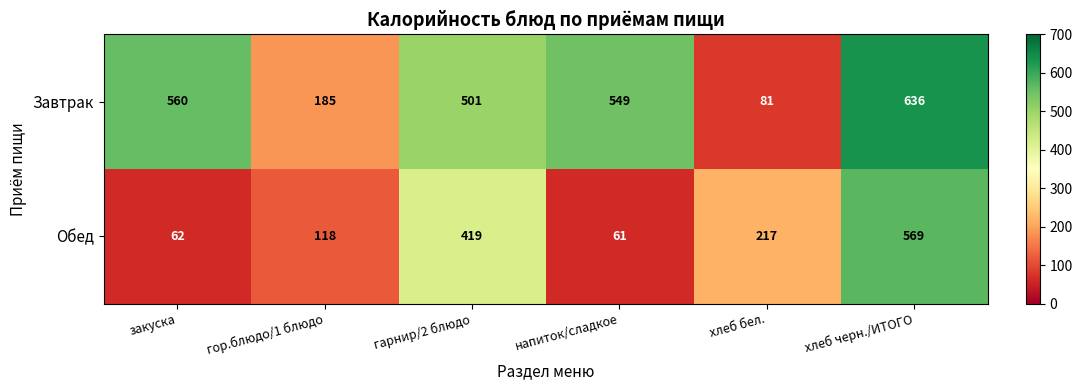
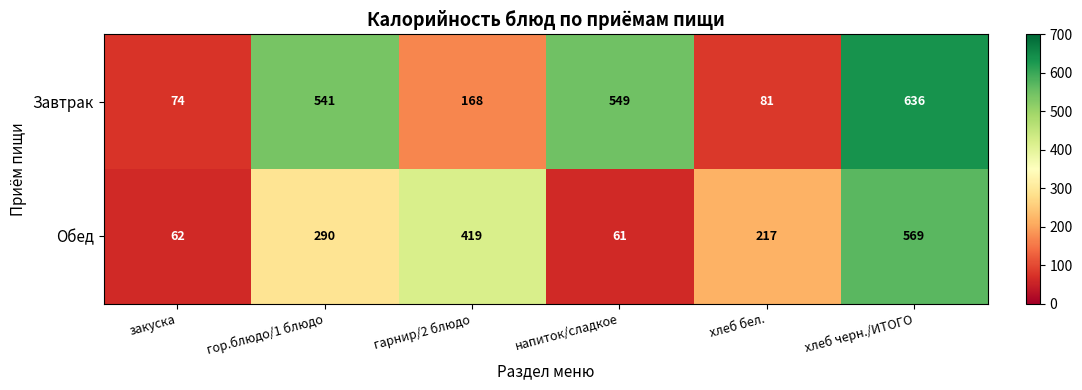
  {
    "Завтрак": {
-     "закуска": 560,
-     "гор.блюдо/1 блюдо": 185,
-     "гарнир/2 блюдо": 501,
+     "закуска": 74,
+     "гор.блюдо/1 блюдо": 541,
+     "гарнир/2 блюдо": 168,
      "напиток/сладкое": 549,
      "хлеб бел.": 81,
      "хлеб черн./ИТОГО": 636
    },
    "Обед": {
      "закуска": 62,
-     "гор.блюдо/1 блюдо": 118,
+     "гор.блюдо/1 блюдо": 290,
      "гарнир/2 блюдо": 419,
      "напиток/сладкое": 61,
      "хлеб бел.": 217,
      "хлеб черн./ИТОГО": 569
    }
  }
